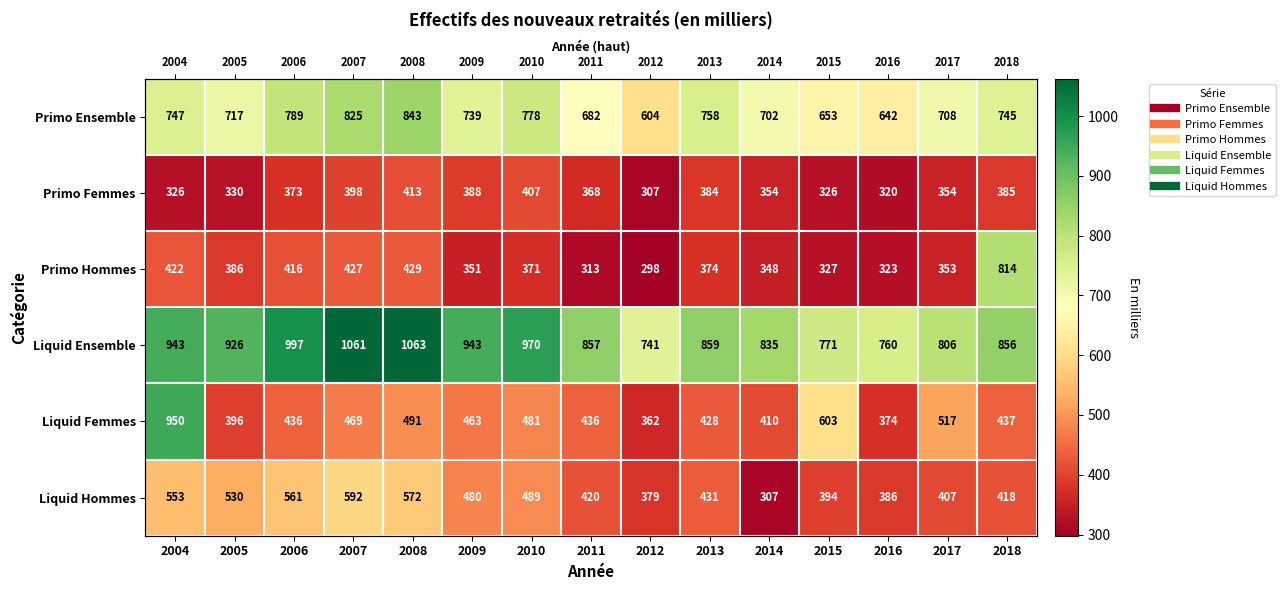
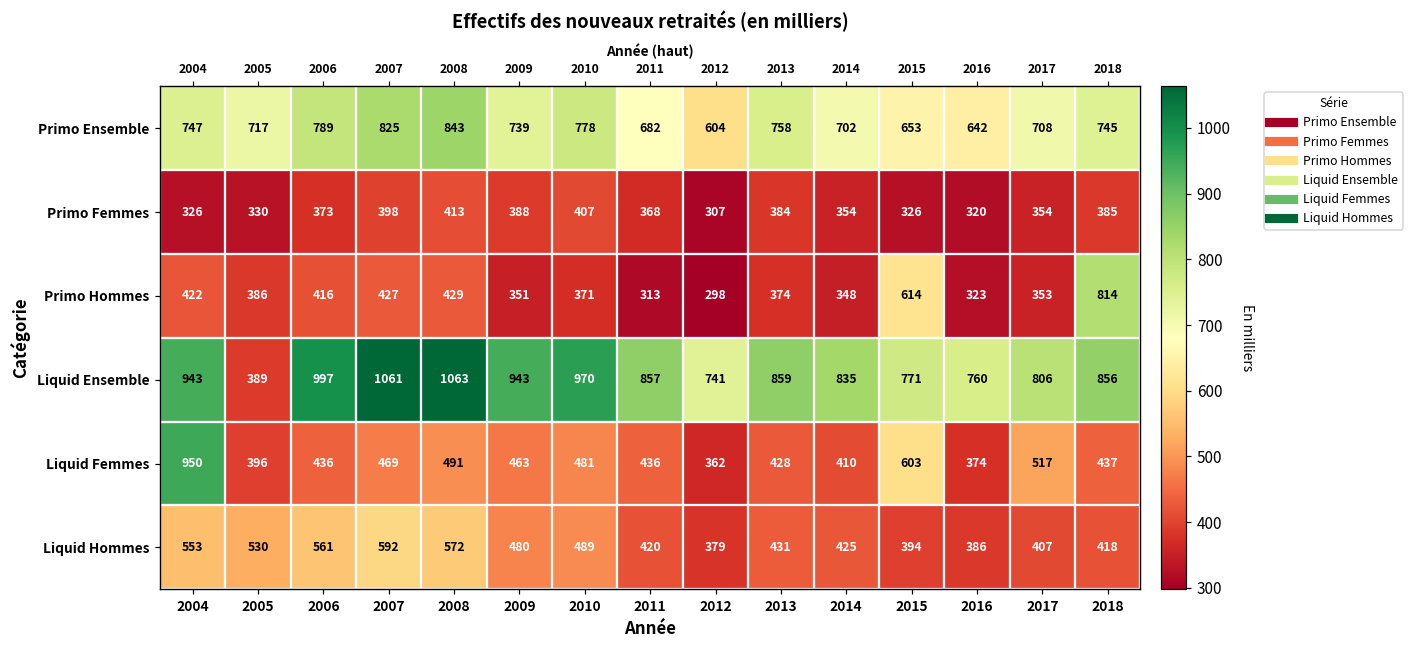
  {
    "Primo Ensemble": {
      "2004": 747,
      "2005": 717,
      "2006": 789,
      "2007": 825,
      "2008": 843,
      "2009": 739,
      "2010": 778,
      "2011": 682,
      "2012": 604,
      "2013": 758,
      "2014": 702,
      "2015": 653,
      "2016": 642,
      "2017": 708,
      "2018": 745
    },
    "Primo Femmes": {
      "2004": 326,
      "2005": 330,
      "2006": 373,
      "2007": 398,
      "2008": 413,
      "2009": 388,
      "2010": 407,
      "2011": 368,
      "2012": 307,
      "2013": 384,
      "2014": 354,
      "2015": 326,
      "2016": 320,
      "2017": 354,
      "2018": 385
    },
    "Primo Hommes": {
      "2004": 422,
      "2005": 386,
      "2006": 416,
      "2007": 427,
      "2008": 429,
      "2009": 351,
      "2010": 371,
      "2011": 313,
      "2012": 298,
      "2013": 374,
      "2014": 348,
-     "2015": 327,
+     "2015": 614,
      "2016": 323,
      "2017": 353,
      "2018": 814
    },
    "Liquid Ensemble": {
      "2004": 943,
-     "2005": 926,
+     "2005": 389,
      "2006": 997,
      "2007": 1061,
      "2008": 1063,
      "2009": 943,
      "2010": 970,
      "2011": 857,
      "2012": 741,
      "2013": 859,
      "2014": 835,
      "2015": 771,
      "2016": 760,
      "2017": 806,
      "2018": 856
    },
    "Liquid Femmes": {
      "2004": 950,
      "2005": 396,
      "2006": 436,
      "2007": 469,
      "2008": 491,
      "2009": 463,
      "2010": 481,
      "2011": 436,
      "2012": 362,
      "2013": 428,
      "2014": 410,
      "2015": 603,
      "2016": 374,
      "2017": 517,
      "2018": 437
    },
    "Liquid Hommes": {
      "2004": 553,
      "2005": 530,
      "2006": 561,
      "2007": 592,
      "2008": 572,
      "2009": 480,
      "2010": 489,
      "2011": 420,
      "2012": 379,
      "2013": 431,
-     "2014": 307,
+     "2014": 425,
      "2015": 394,
      "2016": 386,
      "2017": 407,
      "2018": 418
    }
  }
